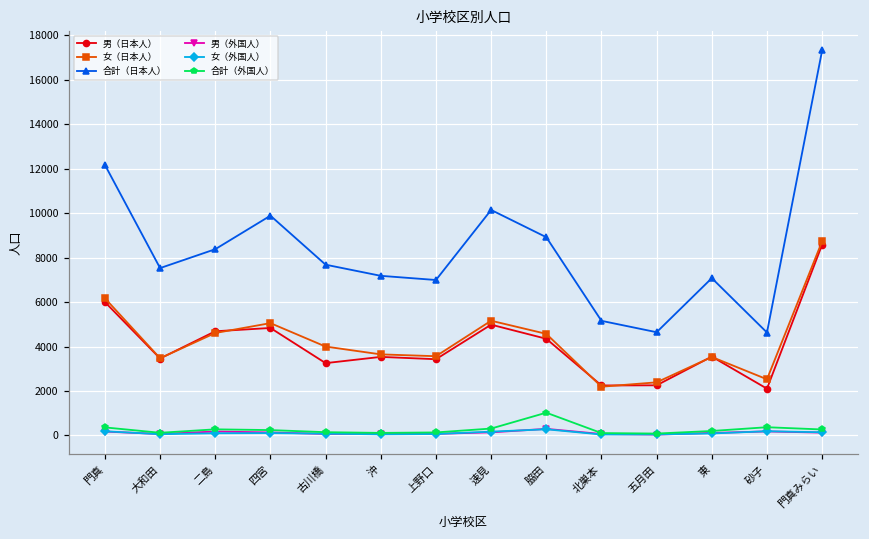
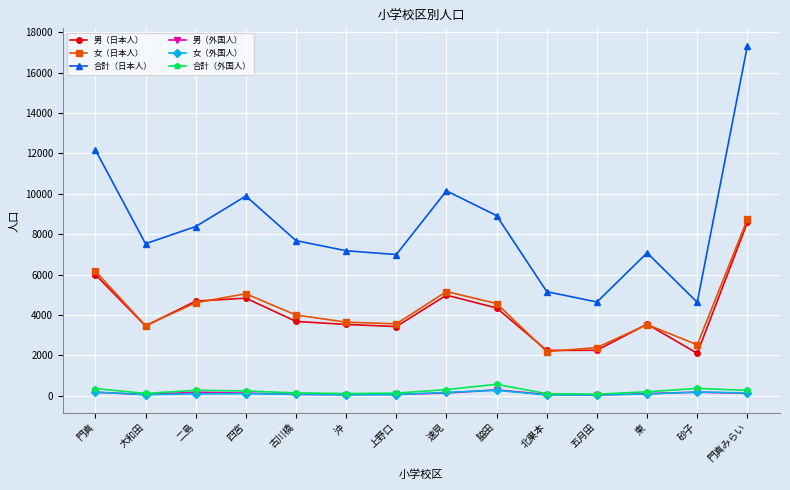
  {
    "男（日本人）": {
      "門真": 6000,
      "四宮": 4800,
-     "古川橋": 3300,
+     "古川橋": 3700,
      "上野口": 3400,
      "速見": 5000,
      "脇田": 4300,
      "五月田": 2300,
      "砂子": 2100,
      "門真みらい": 8600
    },
    "女（日本人）": {
      "門真": 6200,
      "四宮": 5100,
      "古川橋": 4000,
      "上野口": 3600,
      "速見": 5200,
      "脇田": 4600,
      "五月田": 2400,
      "砂子": 2500,
      "門真みらい": 8700
    },
    "合計（日本人）": {
      "門真": 12200,
      "大和田": 7500,
      "二島": 8400,
      "四宮": 9900,
      "古川橋": 7700,
      "沖": 7200,
      "上野口": 7000,
      "速見": 10100,
      "脇田": 8900,
      "北巣本": 5200,
      "五月田": 4600,
      "東": 7100,
      "砂子": 4600,
      "門真みらい": 17300
    },
    "合計（外国人）": {
      "門真": 400,
      "速見": 300,
-     "脇田": 1000,
+     "脇田": 600,
      "砂子": 400,
      "門真みらい": 300
    }
  }
